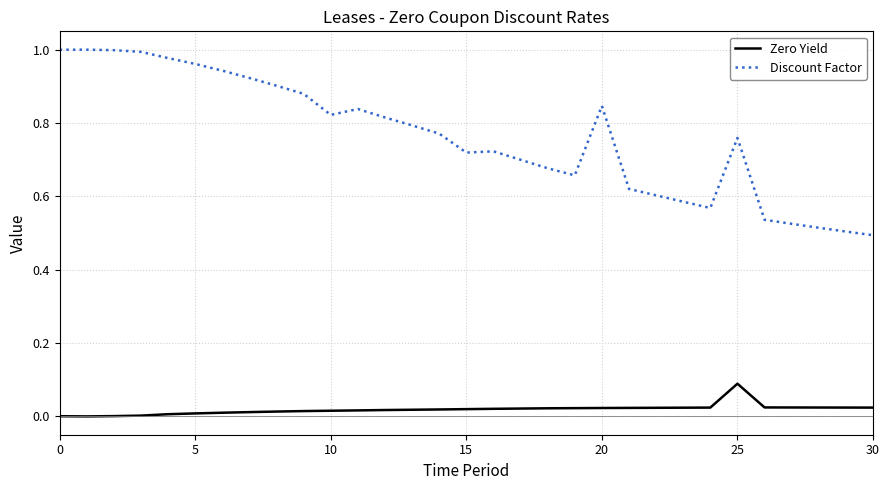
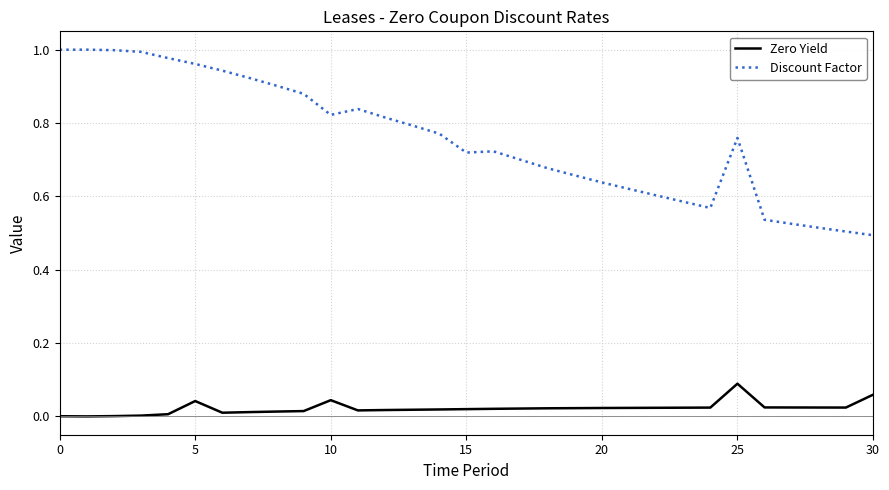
  {
    "Zero Yield": {
      "0": 0.00,
-     "5": 0.01,
-     "10": 0.02,
+     "5": 0.04,
+     "10": 0.04,
      "15": 0.02,
      "20": 0.02,
      "25": 0.09,
-     "30": 0.02
+     "30": 0.06
    },
    "Discount Factor": {
      "0": 1.00,
      "5": 0.96,
      "10": 0.82,
      "15": 0.72,
-     "20": 0.85,
+     "20": 0.64,
      "25": 0.76,
      "30": 0.49
    }
  }
